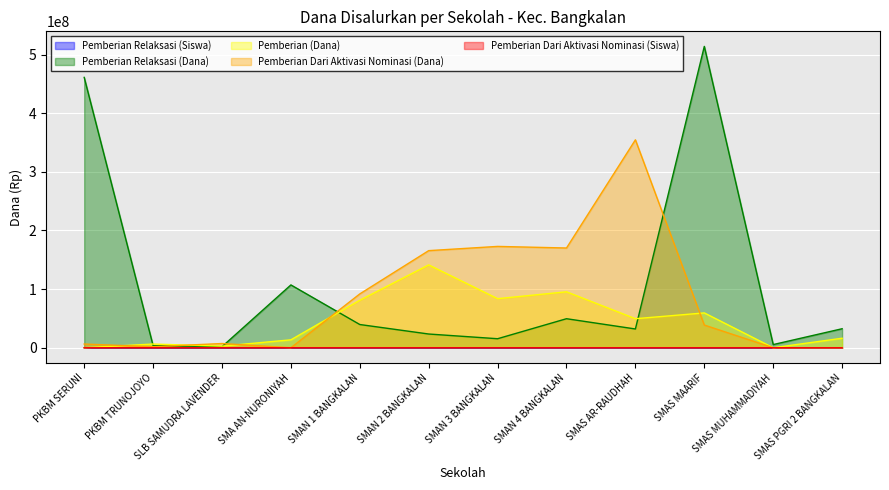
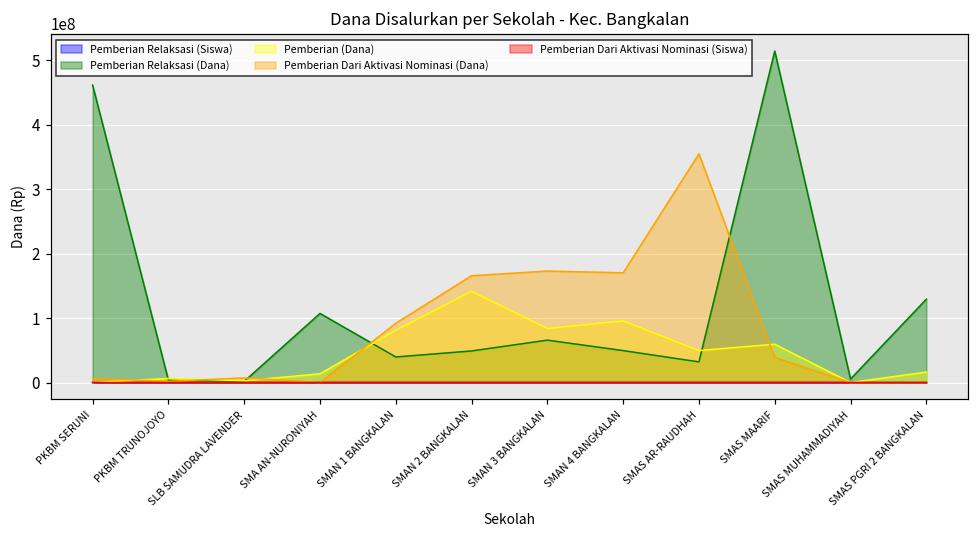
  {
    "Pemberian Dari Aktivasi Nominasi (Siswa)": {
      "SMAN 1 BANGKALAN": 0,
      "SMAN 2 BANGKALAN": 0,
      "SMAN 3 BANGKALAN": 0,
      "SMAN 4 BANGKALAN": 0,
      "SMAS AR-RAUDHAH": 0,
      "SMAS MAARIF": 0
    },
    "Pemberian Relaksasi (Dana)": {
      "PKBM SERUNI": 460000000,
      "SMA AN-NURONIYAH": 110000000,
      "SMAN 1 BANGKALAN": 40000000,
-     "SMAN 2 BANGKALAN": 20000000,
-     "SMAN 3 BANGKALAN": 20000000,
+     "SMAN 2 BANGKALAN": 50000000,
+     "SMAN 3 BANGKALAN": 70000000,
      "SMAN 4 BANGKALAN": 50000000,
      "SMAS AR-RAUDHAH": 30000000,
      "SMAS MAARIF": 510000000,
      "SMAS MUHAMMADIYAH": 10000000,
-     "SMAS PGRI 2 BANGKALAN": 30000000
+     "SMAS PGRI 2 BANGKALAN": 130000000
    }
  }
